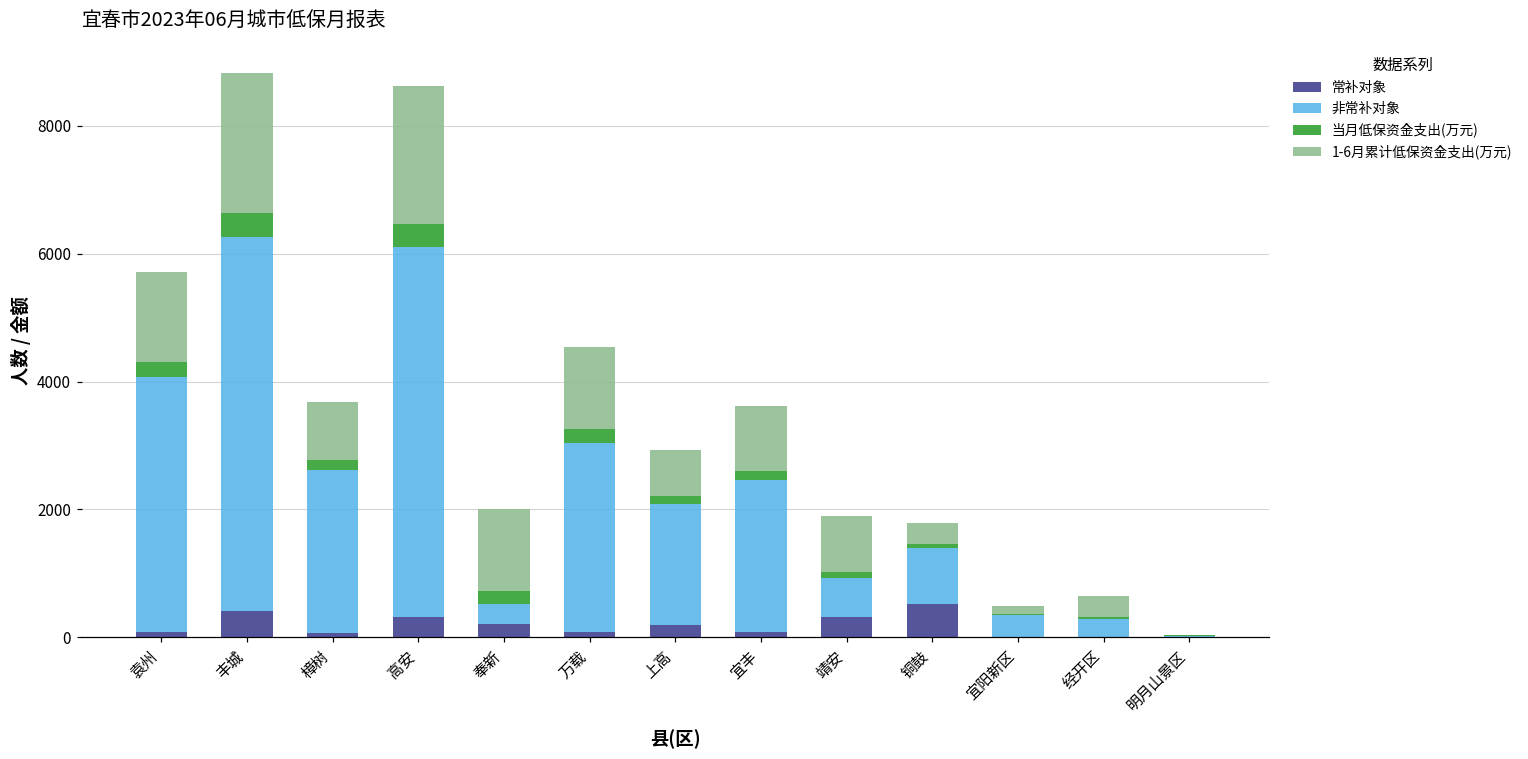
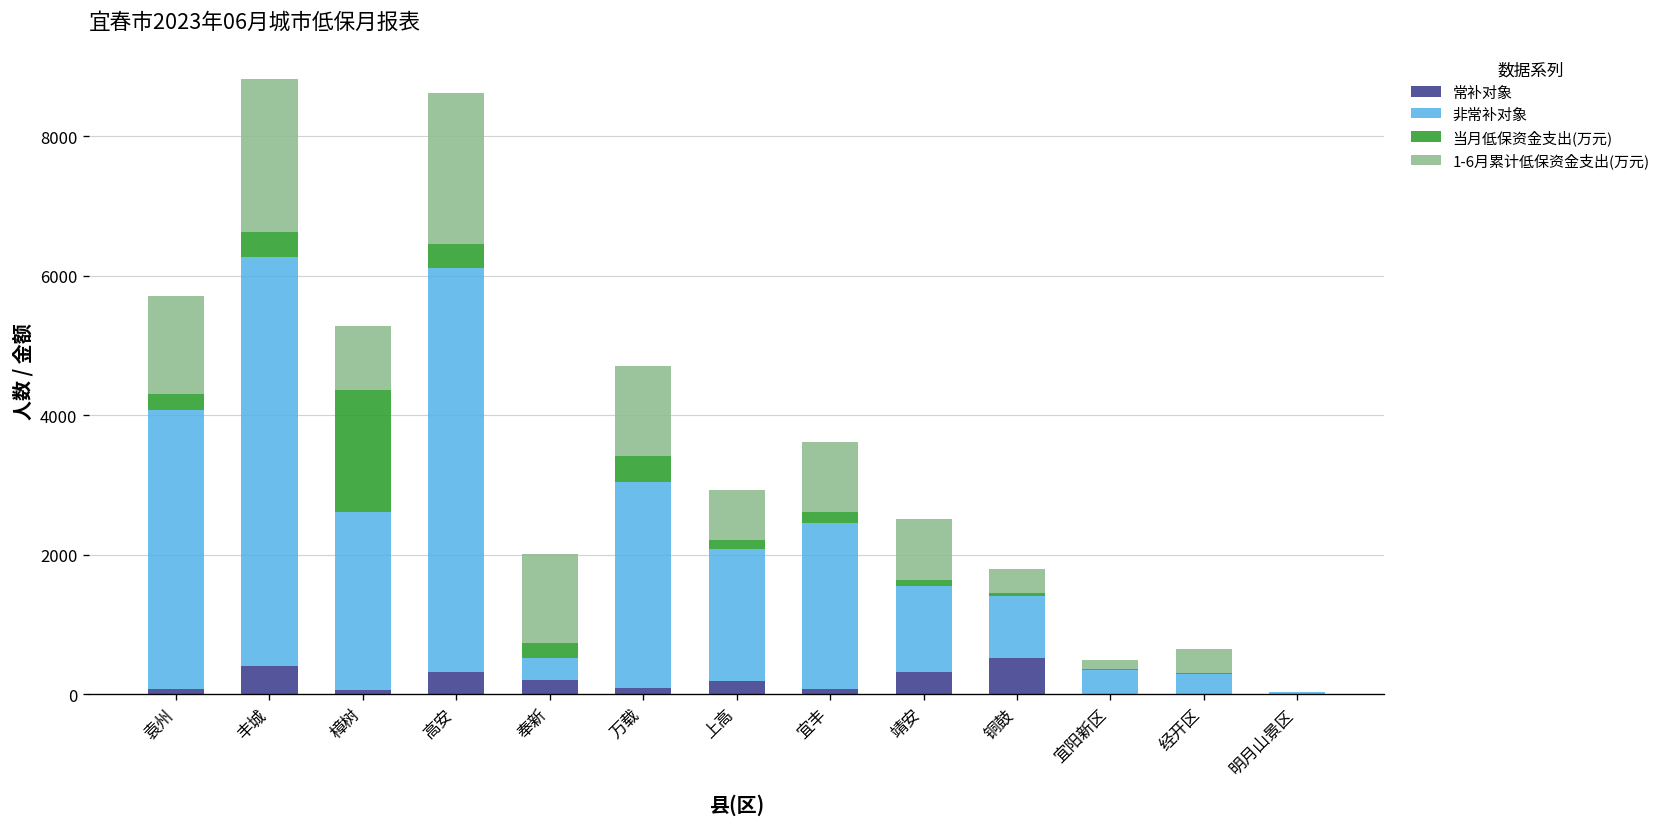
  {
    "常补对象": {
      "袁州": 100,
      "丰城": 400,
      "樟树": 100,
      "高安": 300,
      "奉新": 200,
      "万载": 100,
      "上高": 200,
      "宜丰": 100,
      "靖安": 300,
      "铜鼓": 500,
      "经开区": 0
    },
    "非常补对象": {
      "袁州": 4000,
      "丰城": 5900,
      "樟树": 2600,
      "高安": 5800,
      "奉新": 300,
      "万载": 3000,
      "上高": 1900,
      "宜丰": 2400,
-     "靖安": 600,
+     "靖安": 1200,
      "铜鼓": 900,
      "宜阳新区": 300,
      "经开区": 300
    },
    "当月低保资金支出(万元)": {
      "袁州": 200,
      "丰城": 400,
-     "樟树": 200,
+     "樟树": 1700,
      "高安": 300,
      "奉新": 200,
-     "万载": 200,
+     "万载": 400,
      "上高": 100,
      "宜丰": 200,
      "靖安": 100,
      "铜鼓": 100
    },
    "1-6月累计低保资金支出(万元)": {
      "袁州": 1400,
      "丰城": 2200,
      "樟树": 900,
      "高安": 2200,
      "奉新": 1300,
      "万载": 1300,
      "上高": 700,
      "宜丰": 1000,
      "靖安": 900,
      "铜鼓": 300,
      "宜阳新区": 100,
      "经开区": 300
    }
  }
